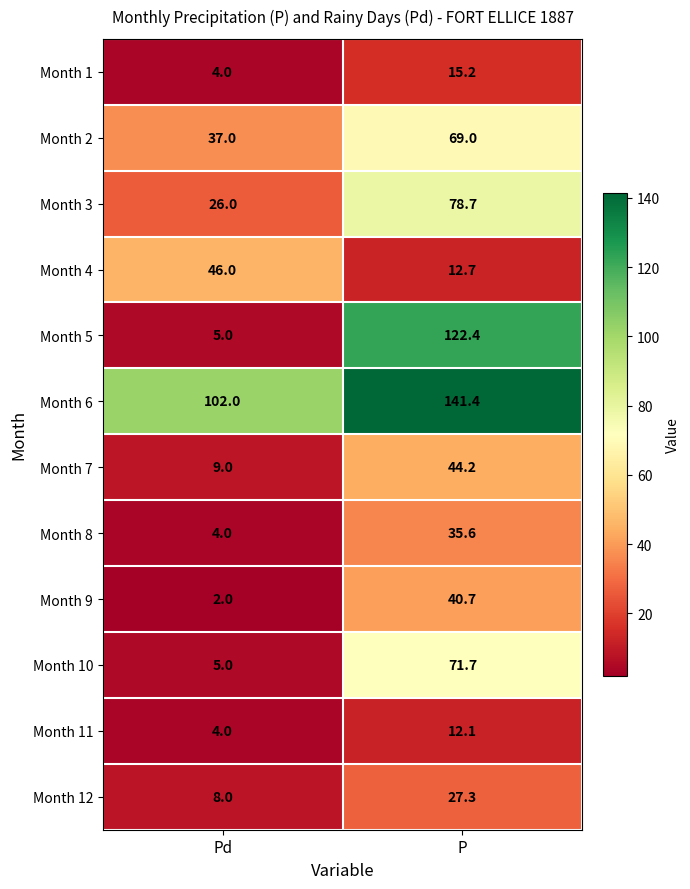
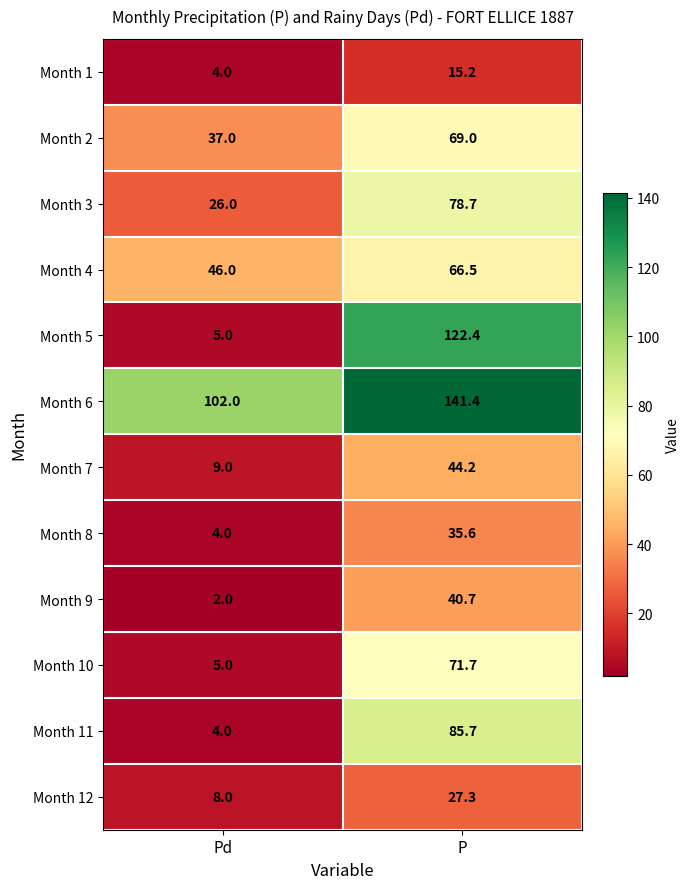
  {
    "Month 1": {
      "Pd": 4.0,
      "P": 15.2
    },
    "Month 2": {
      "Pd": 37.0,
      "P": 69.0
    },
    "Month 3": {
      "Pd": 26.0,
      "P": 78.7
    },
    "Month 4": {
      "Pd": 46.0,
-     "P": 12.7
+     "P": 66.5
    },
    "Month 5": {
      "Pd": 5.0,
      "P": 122.4
    },
    "Month 6": {
      "Pd": 102.0,
      "P": 141.4
    },
    "Month 7": {
      "Pd": 9.0,
      "P": 44.2
    },
    "Month 8": {
      "Pd": 4.0,
      "P": 35.6
    },
    "Month 9": {
      "Pd": 2.0,
      "P": 40.7
    },
    "Month 10": {
      "Pd": 5.0,
      "P": 71.7
    },
    "Month 11": {
      "Pd": 4.0,
-     "P": 12.1
+     "P": 85.7
    },
    "Month 12": {
      "Pd": 8.0,
      "P": 27.3
    }
  }
